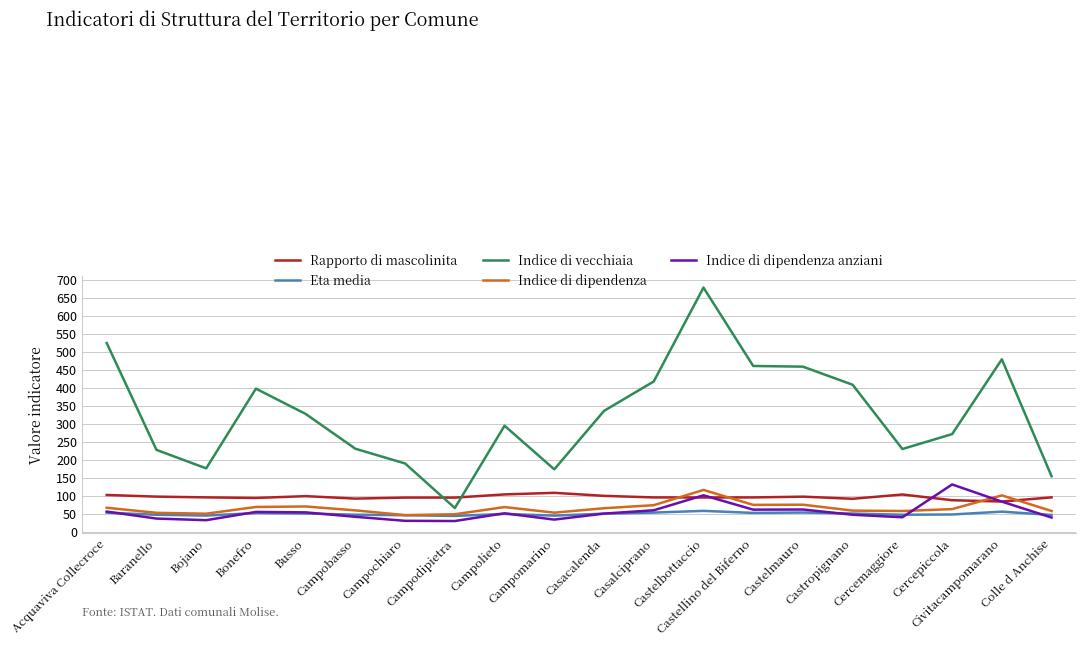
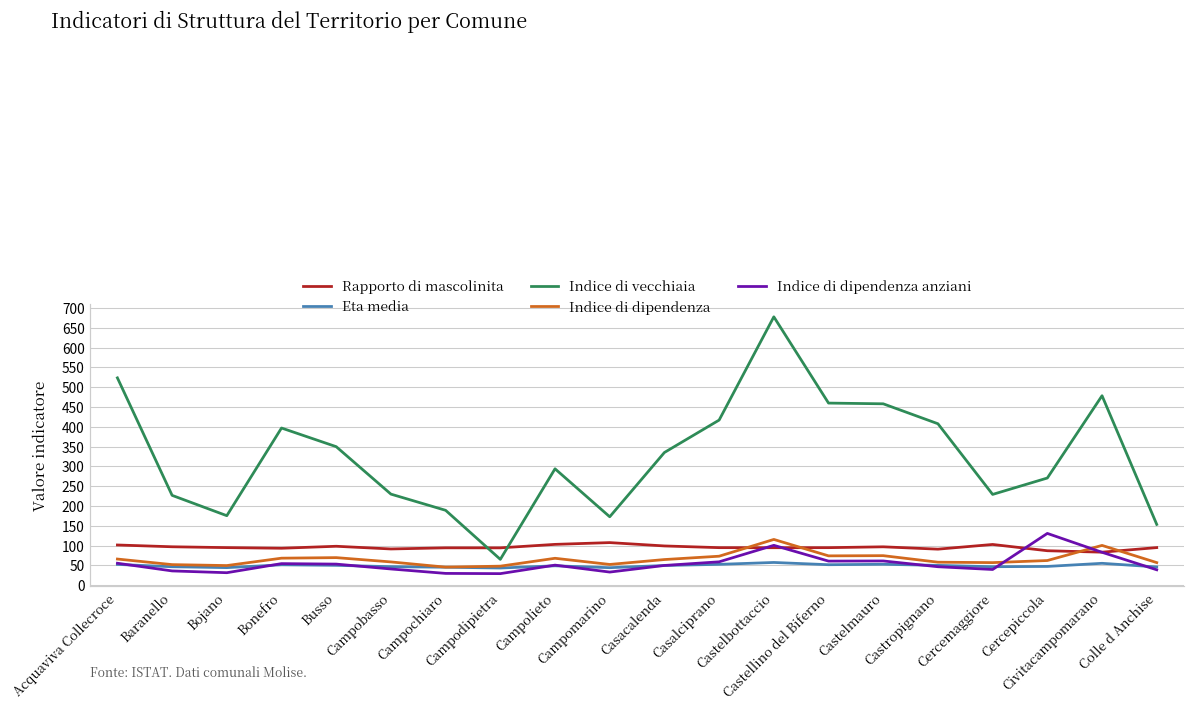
  {
    "Rapporto di mascolinita": {
      "Acquaviva Collecroce": 100,
      "Baranello": 100,
      "Bojano": 100,
      "Bonefro": 90,
      "Busso": 100,
      "Campobasso": 90,
      "Campochiaro": 90,
      "Campodipietra": 90,
      "Campolieto": 100,
      "Campomarino": 110,
      "Casacalenda": 100,
      "Casalciprano": 90,
      "Castellino del Biferno": 90,
      "Castelmauro": 100,
      "Castropignano": 90,
      "Cercemaggiore": 100,
      "Cercepiccola": 90,
      "Colle d Anchise": 100
    },
    "Eta media": {
      "Campomarino": 40,
      "Castelbottaccio": 60,
      "Castellino del Biferno": 50,
      "Castelmauro": 50,
      "Cercepiccola": 50,
      "Civitacampomarano": 60,
      "Colle d Anchise": 50
    },
    "Indice di vecchiaia": {
      "Acquaviva Collecroce": 520,
      "Baranello": 230,
      "Bojano": 180,
      "Bonefro": 400,
-     "Busso": 330,
+     "Busso": 350,
      "Campobasso": 230,
      "Campochiaro": 190,
      "Campodipietra": 70,
      "Campolieto": 290,
      "Campomarino": 170,
      "Casacalenda": 340,
      "Casalciprano": 420,
      "Castelbottaccio": 680,
      "Castellino del Biferno": 460,
      "Castelmauro": 460,
      "Castropignano": 410,
      "Cercemaggiore": 230,
      "Cercepiccola": 270,
      "Civitacampomarano": 480,
      "Colle d Anchise": 150
    },
    "Indice di dipendenza": {
      "Acquaviva Collecroce": 70,
      "Bonefro": 70,
      "Busso": 70,
      "Campobasso": 60,
      "Campolieto": 70,
      "Campomarino": 50,
      "Casacalenda": 60,
      "Casalciprano": 70,
      "Castelbottaccio": 120,
      "Castellino del Biferno": 70,
      "Castelmauro": 70,
      "Castropignano": 60,
      "Cercemaggiore": 60,
      "Cercepiccola": 60,
      "Civitacampomarano": 100,
      "Colle d Anchise": 60
    },
    "Indice di dipendenza anziani": {
      "Baranello": 40,
      "Bojano": 30,
      "Campochiaro": 30,
      "Campodipietra": 30,
      "Campomarino": 30,
      "Castellino del Biferno": 60,
      "Castelmauro": 60,
      "Cercepiccola": 130,
      "Colle d Anchise": 40
    }
  }
